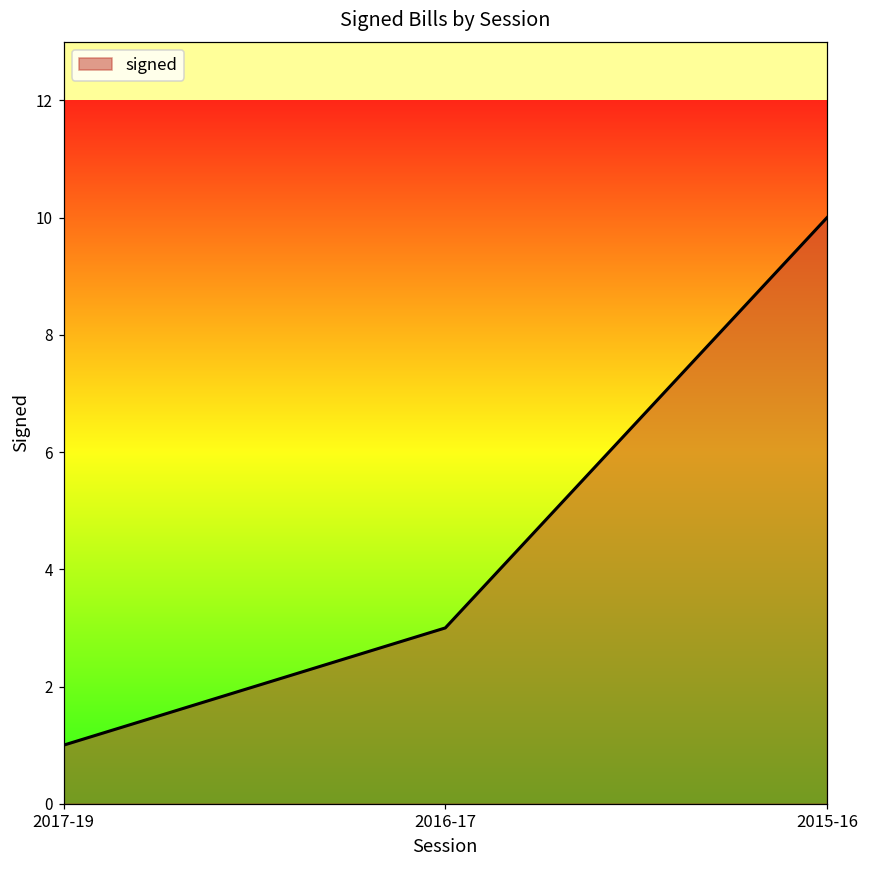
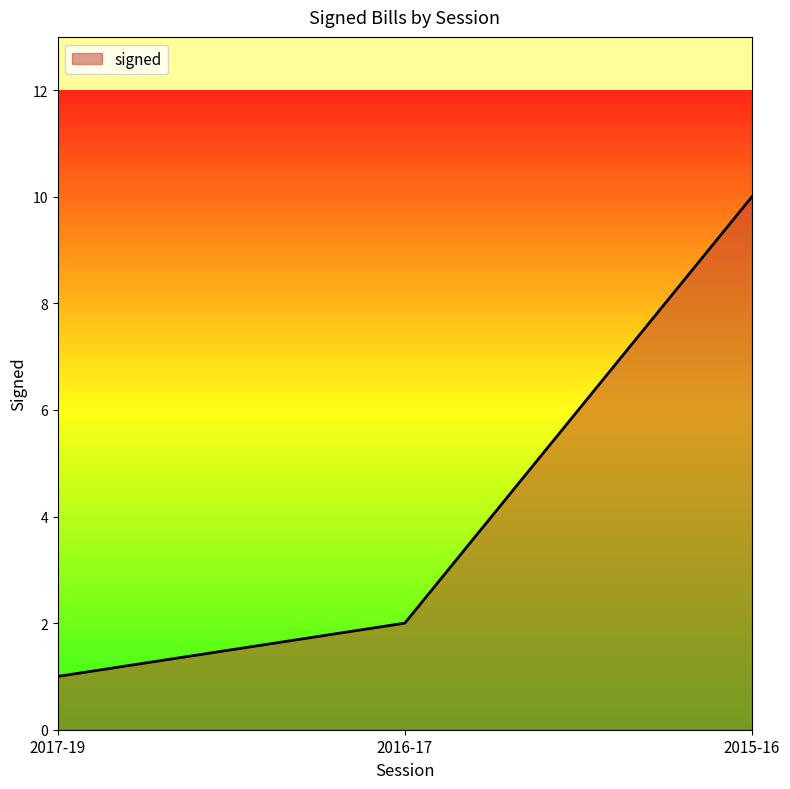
  {
    "2017-19": 1,
-   "2016-17": 3,
+   "2016-17": 2,
    "2015-16": 10
  }
